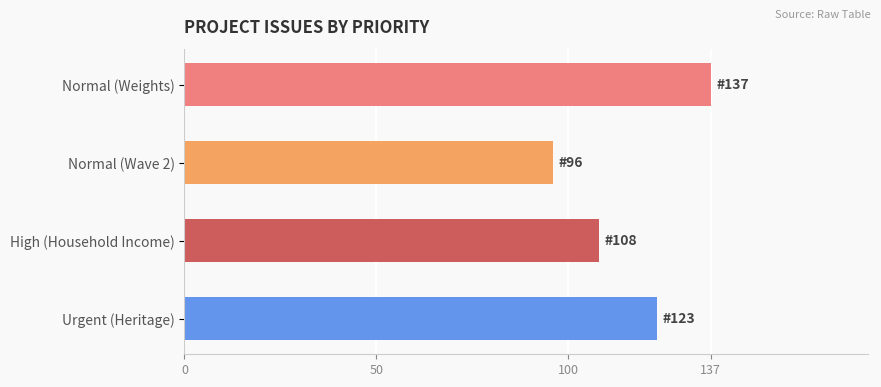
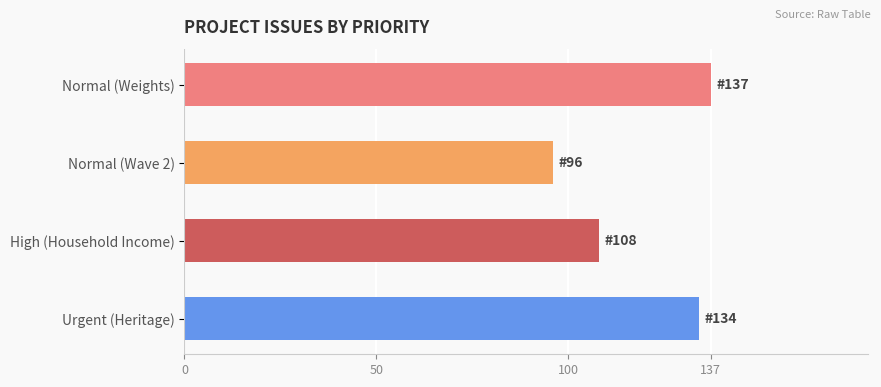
  {
    "Normal (Weights)": 137,
    "Normal (Wave 2)": 96,
    "High (Household Income)": 108,
-   "Urgent (Heritage)": 123
+   "Urgent (Heritage)": 134
  }
